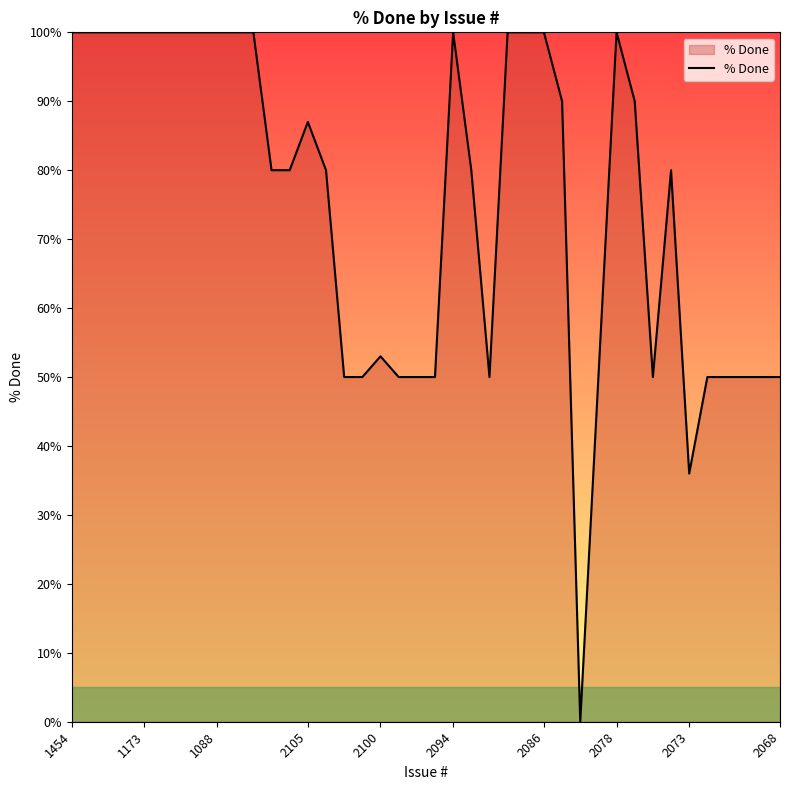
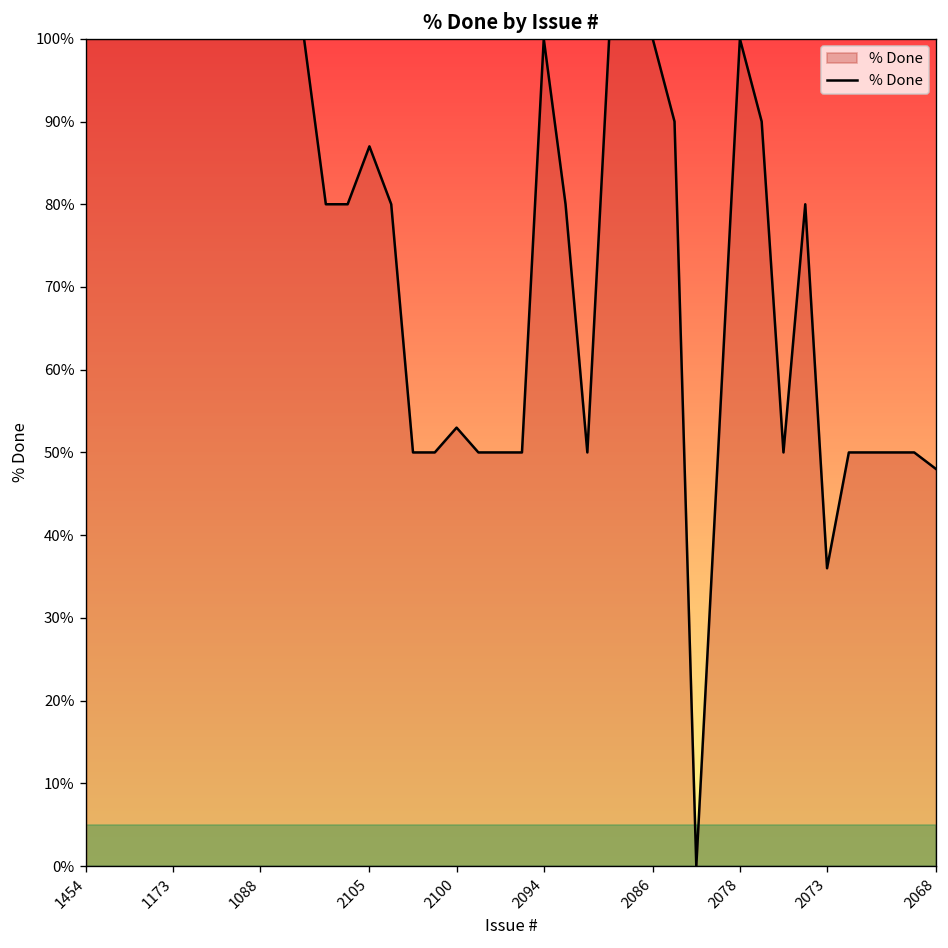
  {
    "1454": "100%",
    "1173": "100%",
    "1088": "100%",
    "2105": "87%",
    "2100": "53%",
    "2094": "100%",
    "2086": "100%",
    "2078": "100%",
    "2073": "36%",
-   "2068": "50%"
+   "2068": "48%"
  }
